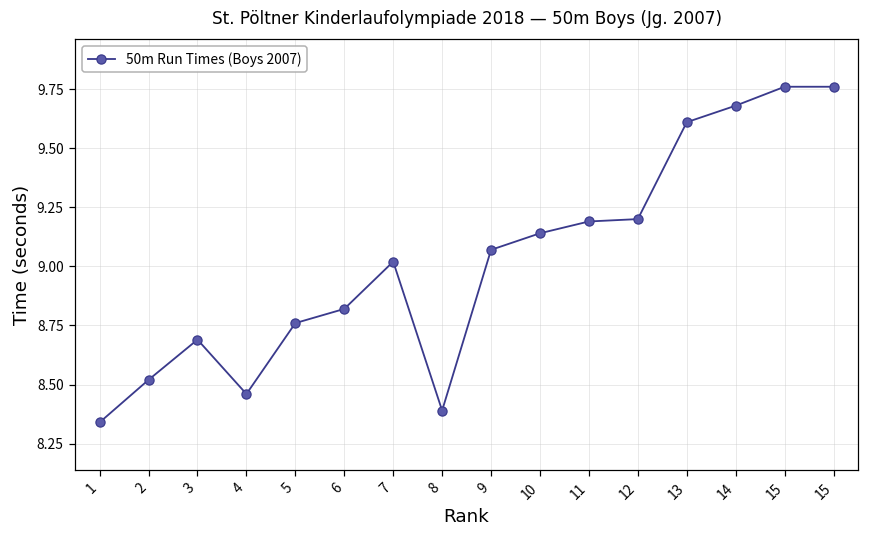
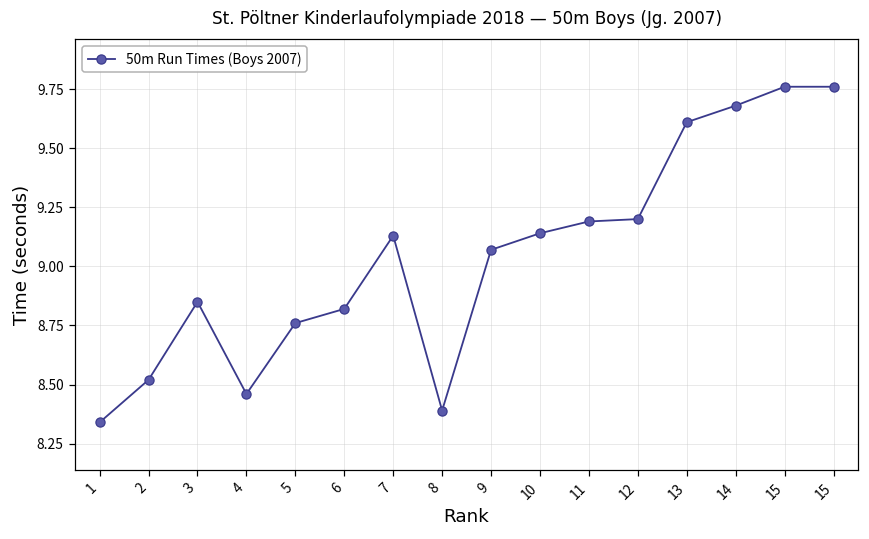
  {
    "1": 8.34,
    "2": 8.52,
-   "3": 8.69,
+   "3": 8.85,
    "4": 8.46,
    "5": 8.76,
    "6": 8.82,
-   "7": 9.02,
+   "7": 9.13,
    "8": 8.39,
    "9": 9.07,
    "10": 9.14,
    "11": 9.19,
    "12": 9.20,
    "13": 9.61,
    "14": 9.68
  }
